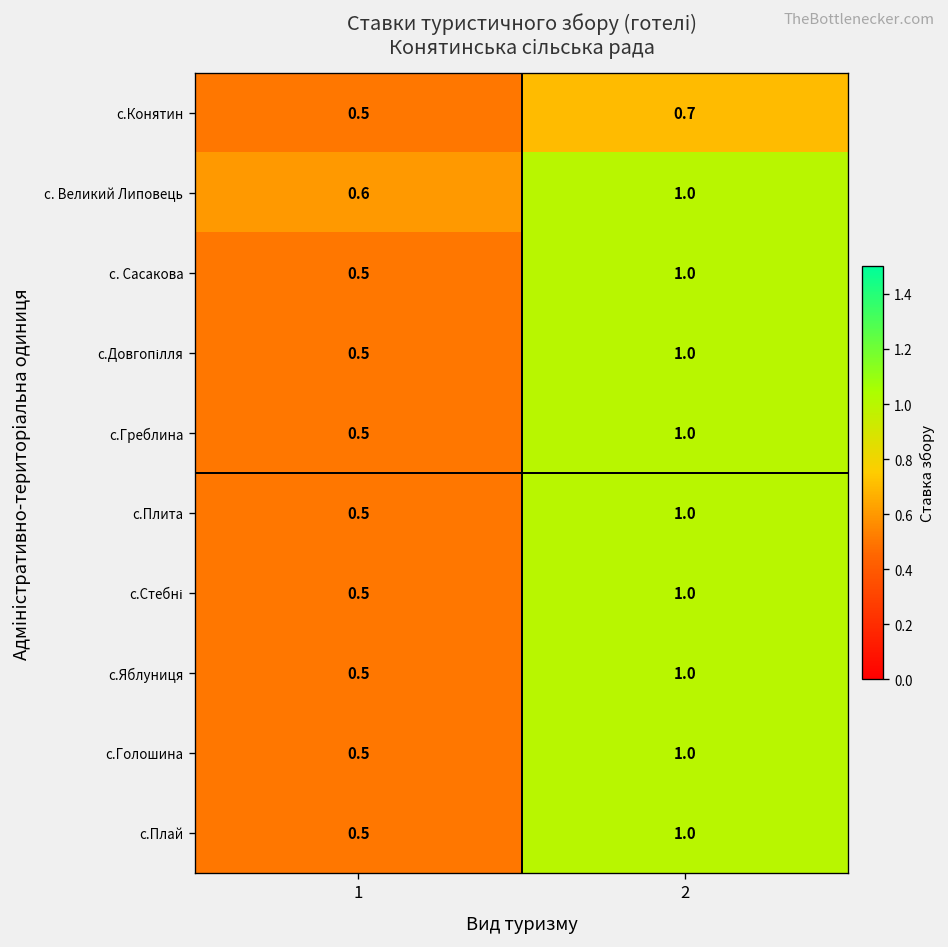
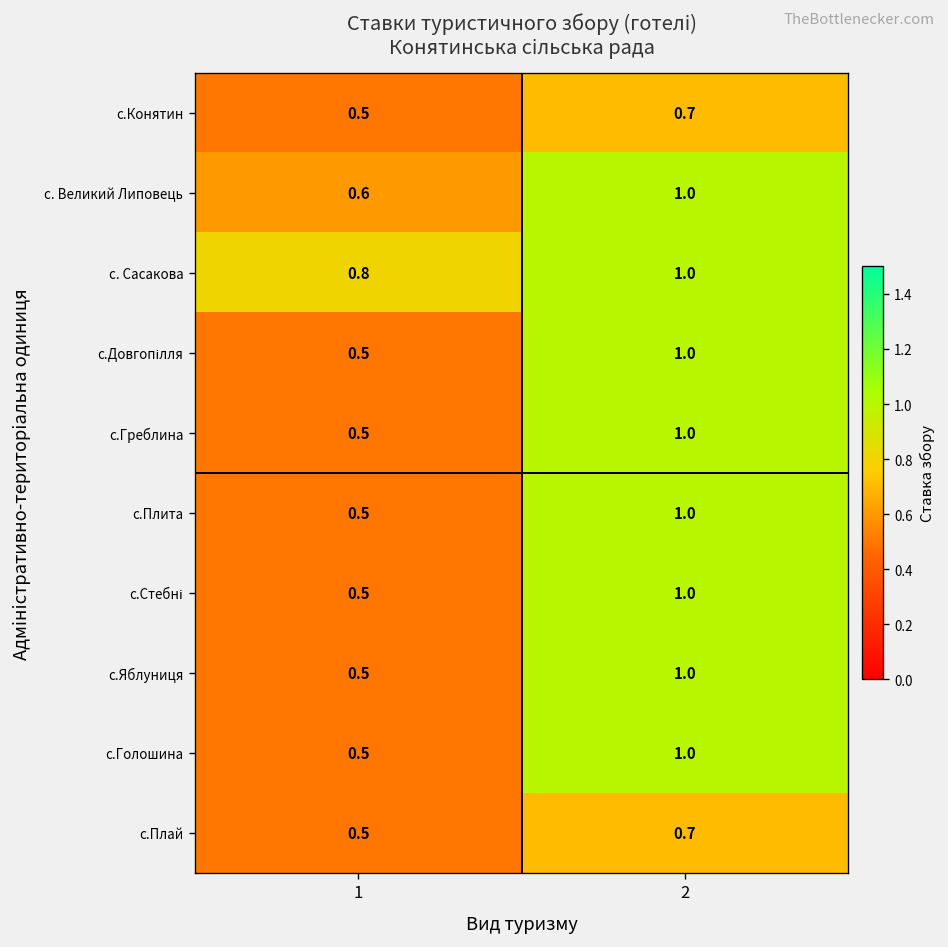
  {
    "с.Конятин": {
      "1": 0.5,
      "2": 0.7
    },
    "с. Великий Липовець": {
      "1": 0.6,
      "2": 1.0
    },
    "с. Сасакова": {
-     "1": 0.5,
+     "1": 0.8,
      "2": 1.0
    },
    "с.Довгопілля": {
      "1": 0.5,
      "2": 1.0
    },
    "с.Греблина": {
      "1": 0.5,
      "2": 1.0
    },
    "с.Плита": {
      "1": 0.5,
      "2": 1.0
    },
    "с.Стебні": {
      "1": 0.5,
      "2": 1.0
    },
    "с.Яблуниця": {
      "1": 0.5,
      "2": 1.0
    },
    "с.Голошина": {
      "1": 0.5,
      "2": 1.0
    },
    "с.Плай": {
      "1": 0.5,
-     "2": 1.0
+     "2": 0.7
    }
  }
